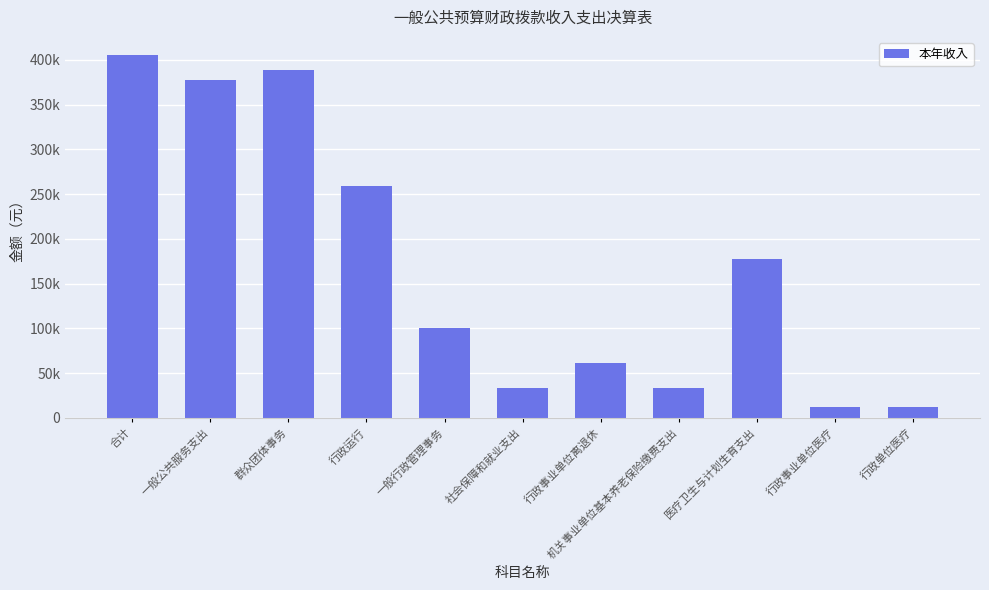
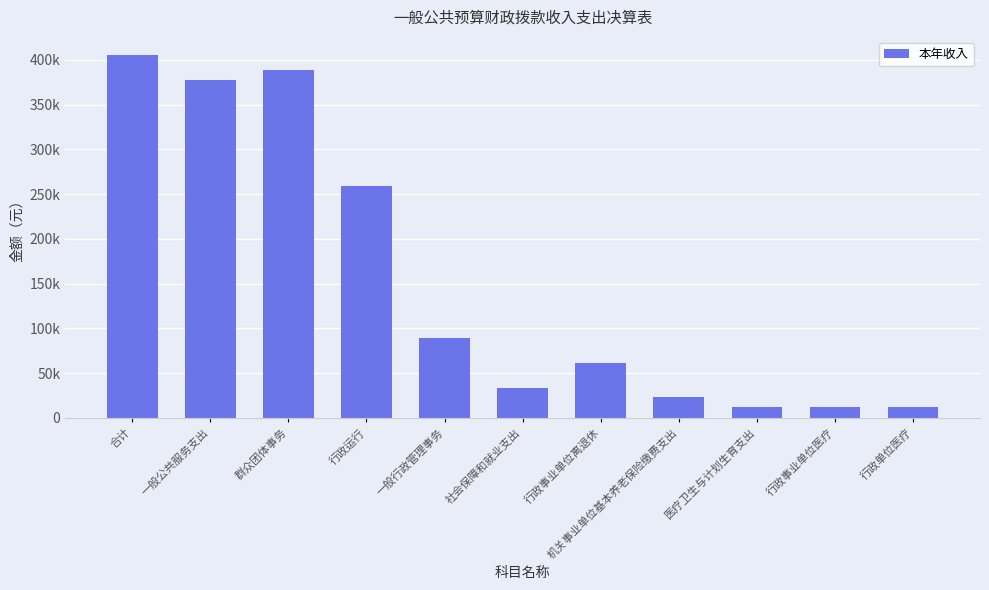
  {
    "合计": 410000,
    "一般公共服务支出": 380000,
    "群众团体事务": 390000,
    "行政运行": 260000,
-   "一般行政管理事务": 100000,
+   "一般行政管理事务": 90000,
    "社会保障和就业支出": 30000,
    "行政事业单位离退休": 60000,
-   "机关事业单位基本养老保险缴费支出": 30000,
-   "医疗卫生与计划生育支出": 180000,
+   "机关事业单位基本养老保险缴费支出": 20000,
+   "医疗卫生与计划生育支出": 10000,
    "行政事业单位医疗": 10000,
    "行政单位医疗": 10000
  }
